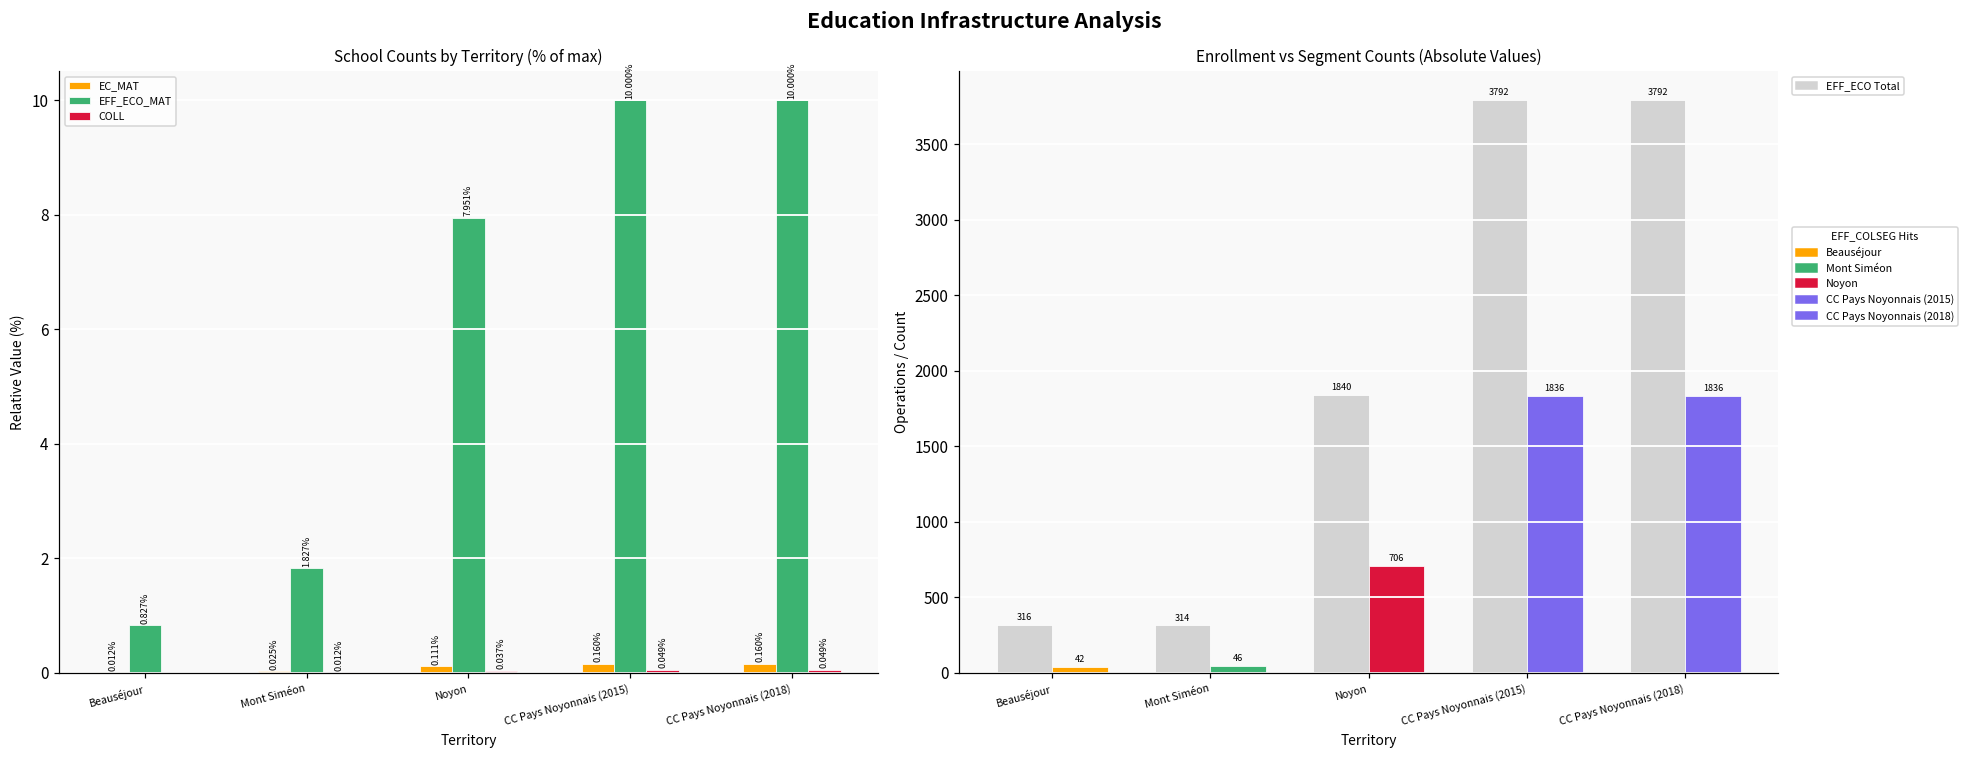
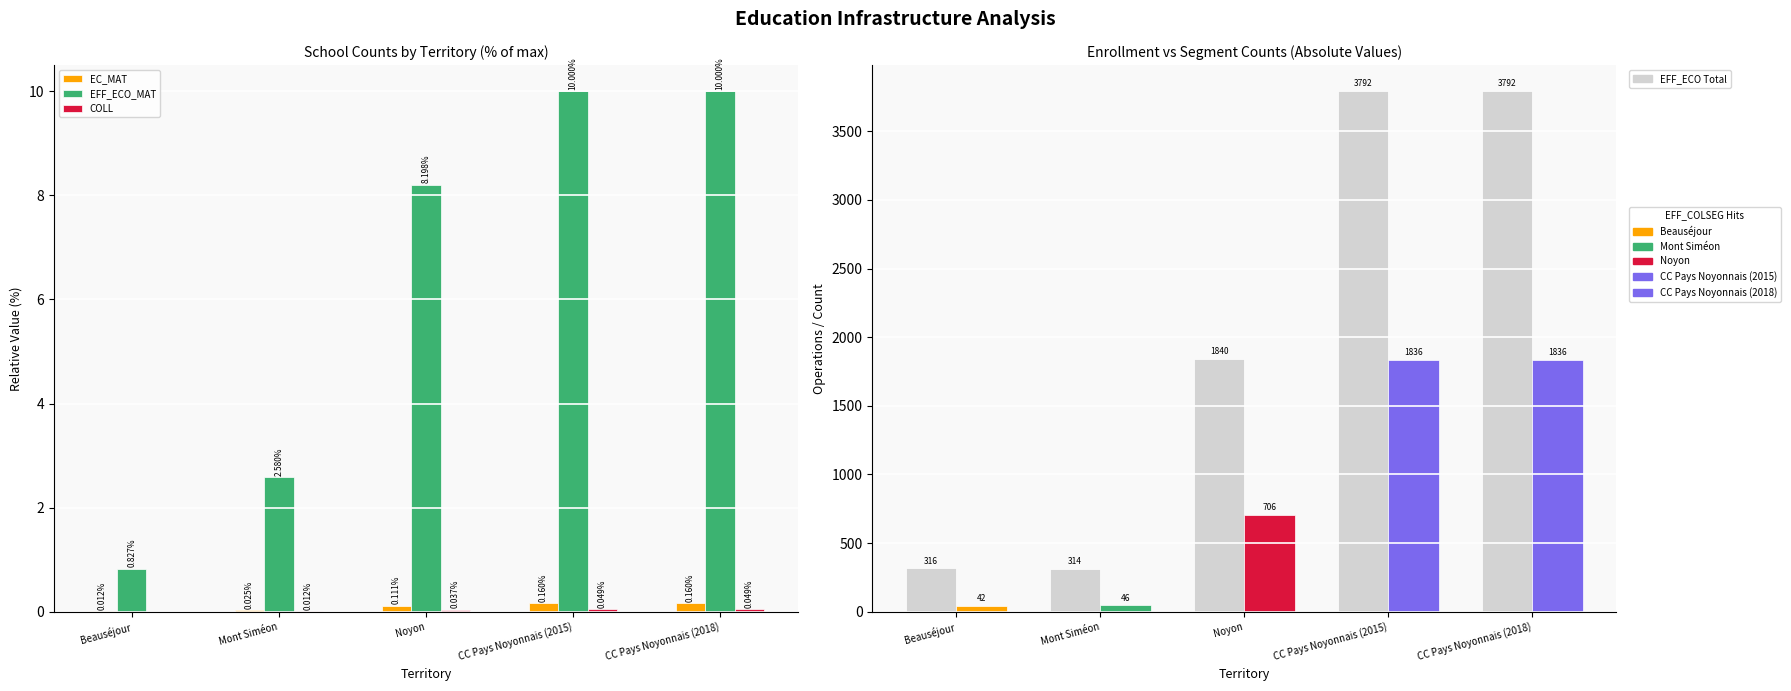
  {
    "School Counts by Territory (% of max)": {
      "EC_MAT": {
        "Beauséjour": "0.012%",
        "Mont Siméon": "0.025%",
        "Noyon": "0.111%",
        "CC Pays Noyonnais (2015)": "0.160%",
        "CC Pays Noyonnais (2018)": "0.160%"
      },
      "EFF_ECO_MAT": {
        "Beauséjour": "0.827%",
-       "Mont Siméon": "1.827%",
-       "Noyon": "7.951%",
+       "Mont Siméon": "2.580%",
+       "Noyon": "8.198%",
        "CC Pays Noyonnais (2015)": "10.000%",
        "CC Pays Noyonnais (2018)": "10.000%"
      },
      "COLL": {
        "Mont Siméon": "0.012%",
        "Noyon": "0.037%",
        "CC Pays Noyonnais (2015)": "0.049%",
        "CC Pays Noyonnais (2018)": "0.049%"
      }
    }
  }
